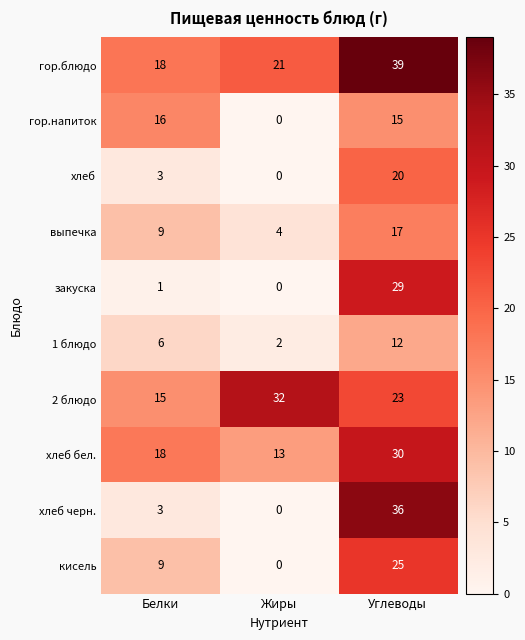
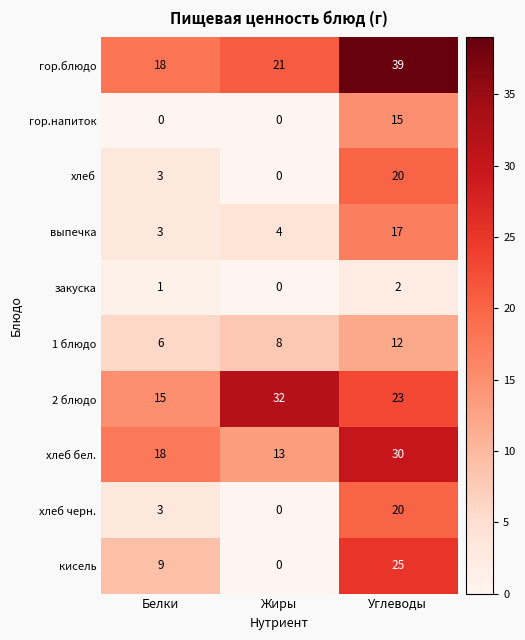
  {
    "гор.блюдо": {
      "Белки": 18,
      "Жиры": 21,
      "Углеводы": 39
    },
    "гор.напиток": {
-     "Белки": 16,
+     "Белки": 0,
      "Жиры": 0,
      "Углеводы": 15
    },
    "хлеб": {
      "Белки": 3,
      "Жиры": 0,
      "Углеводы": 20
    },
    "выпечка": {
-     "Белки": 9,
+     "Белки": 3,
      "Жиры": 4,
      "Углеводы": 17
    },
    "закуска": {
      "Белки": 1,
      "Жиры": 0,
-     "Углеводы": 29
+     "Углеводы": 2
    },
    "1 блюдо": {
      "Белки": 6,
-     "Жиры": 2,
+     "Жиры": 8,
      "Углеводы": 12
    },
    "2 блюдо": {
      "Белки": 15,
      "Жиры": 32,
      "Углеводы": 23
    },
    "хлеб бел.": {
      "Белки": 18,
      "Жиры": 13,
      "Углеводы": 30
    },
    "хлеб черн.": {
      "Белки": 3,
      "Жиры": 0,
-     "Углеводы": 36
+     "Углеводы": 20
    },
    "кисель": {
      "Белки": 9,
      "Жиры": 0,
      "Углеводы": 25
    }
  }
